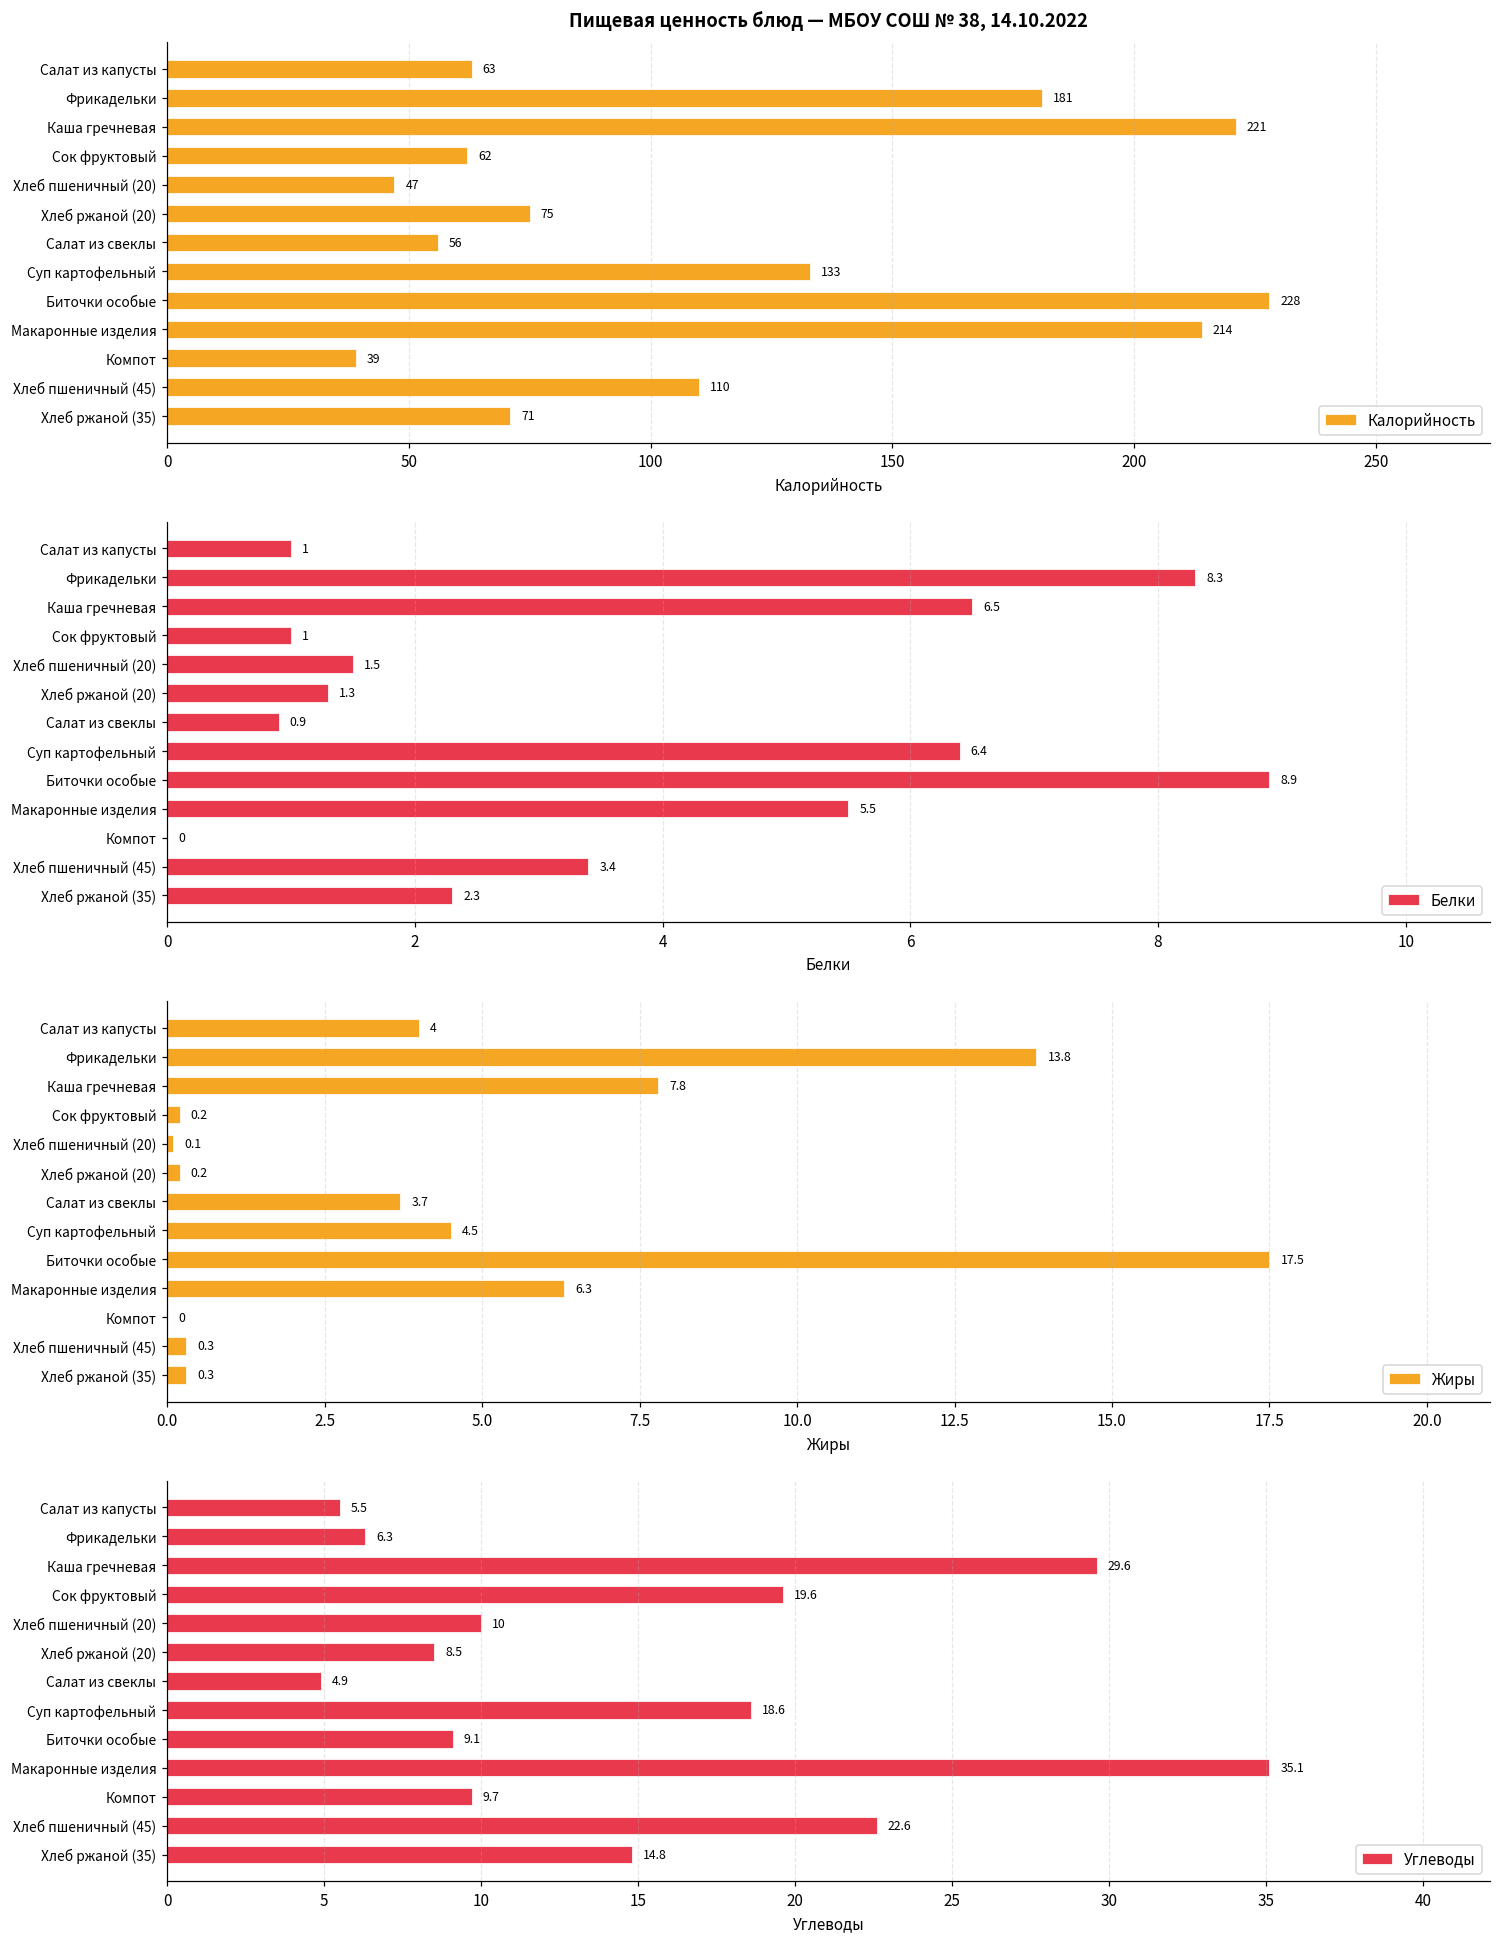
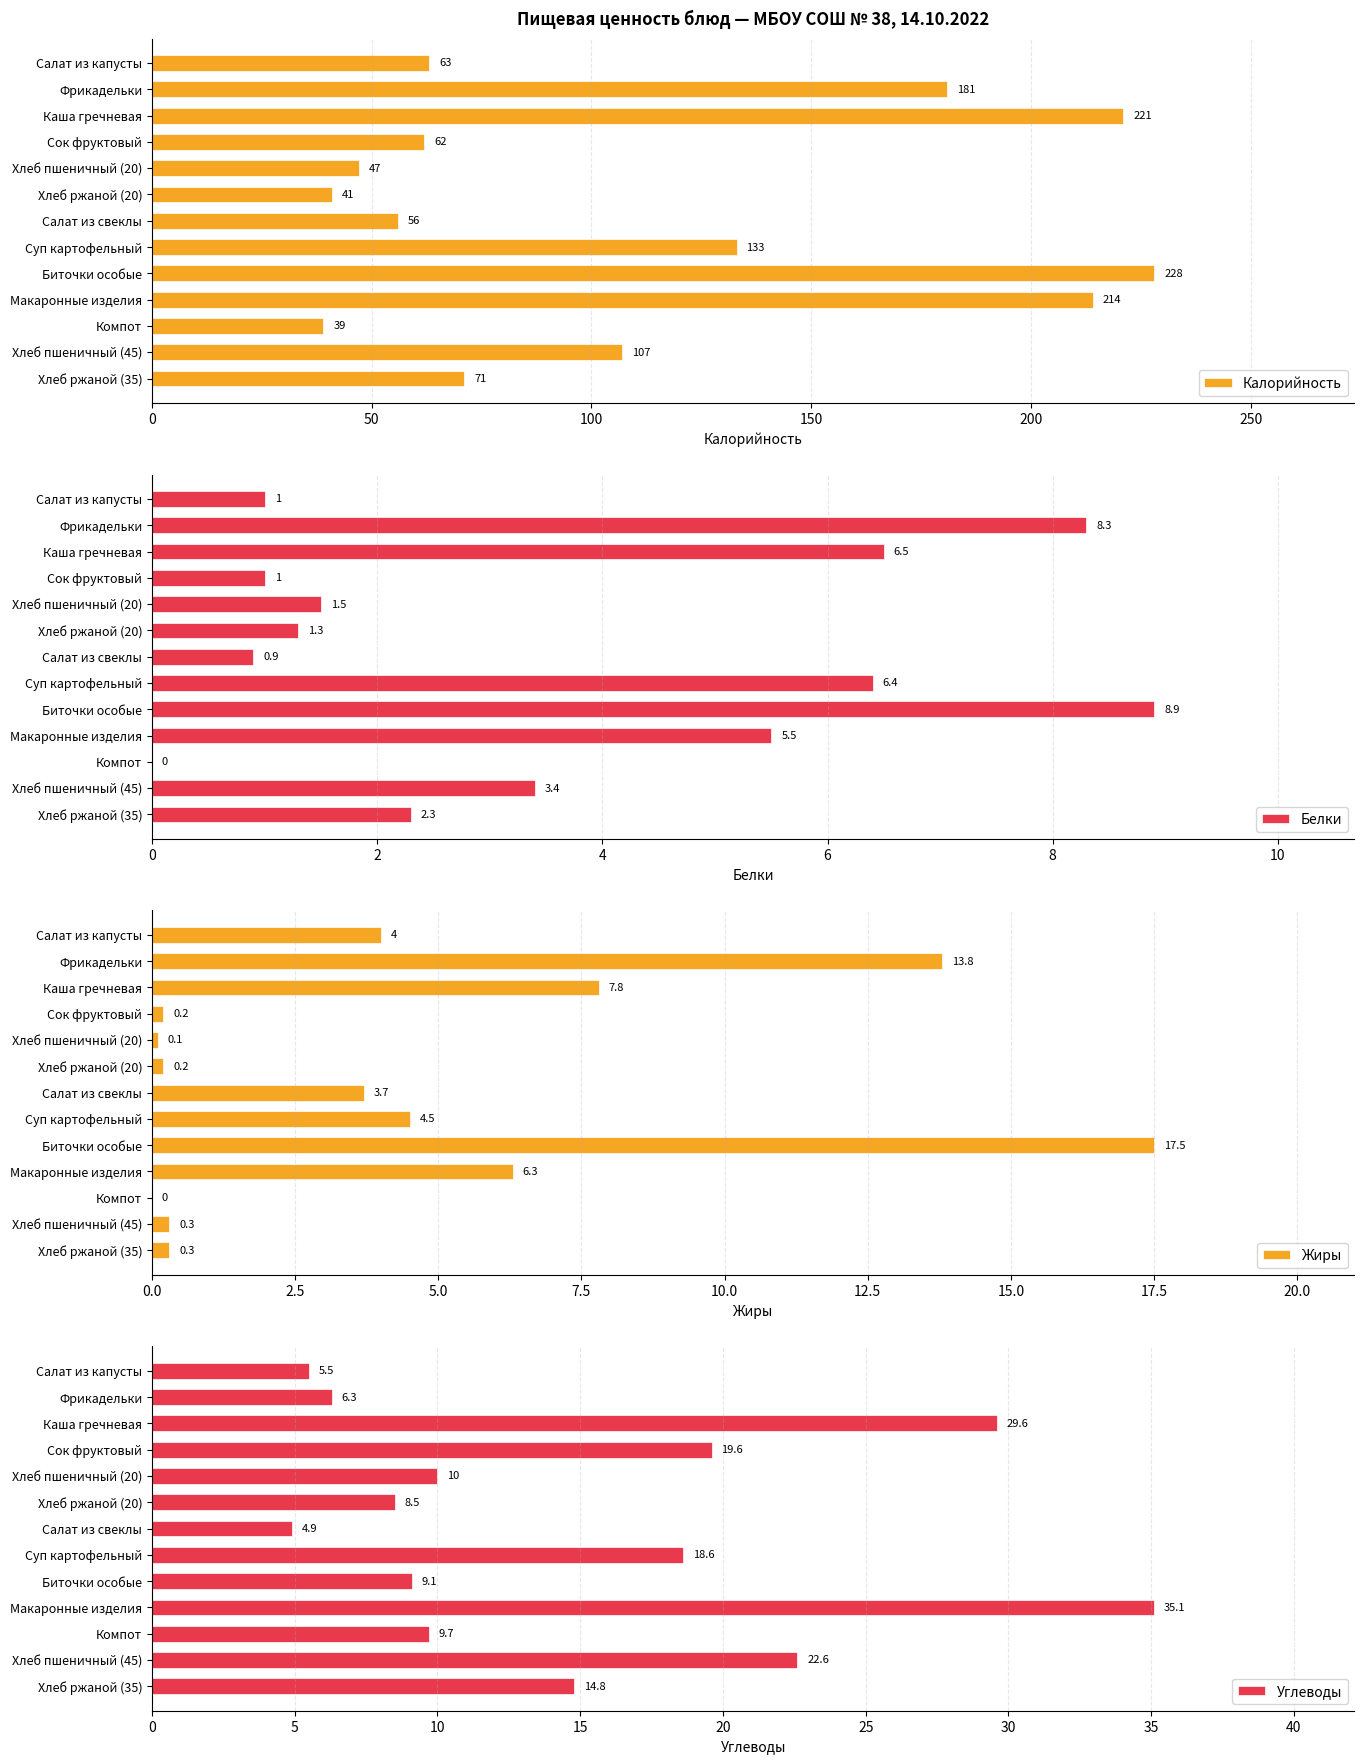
  {
    "Пищевая ценность блюд — МБОУ СОШ № 38, 14.10.2022": {
      "Салат из капусты": 63,
      "Фрикадельки": 181,
      "Каша гречневая": 221,
      "Сок фруктовый": 62,
      "Хлеб пшеничный (20)": 47,
-     "Хлеб ржаной (20)": 75,
+     "Хлеб ржаной (20)": 41,
      "Салат из свеклы": 56,
      "Суп картофельный": 133,
      "Биточки особые": 228,
      "Макаронные изделия": 214,
      "Компот": 39,
-     "Хлеб пшеничный (45)": 110,
+     "Хлеб пшеничный (45)": 107,
      "Хлеб ржаной (35)": 71
    }
  }
